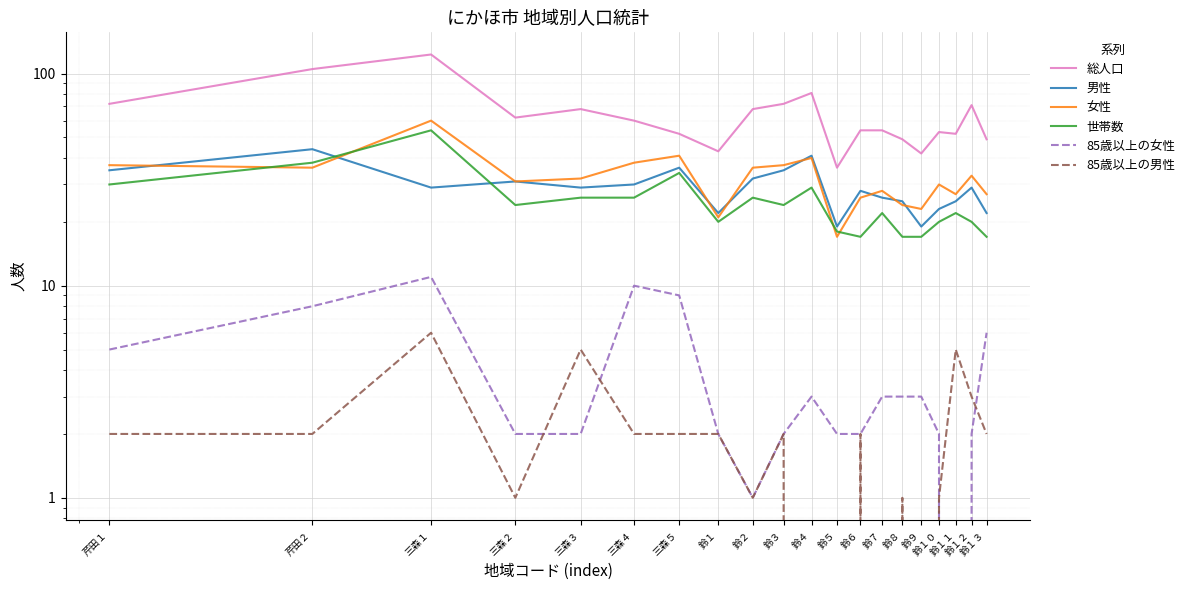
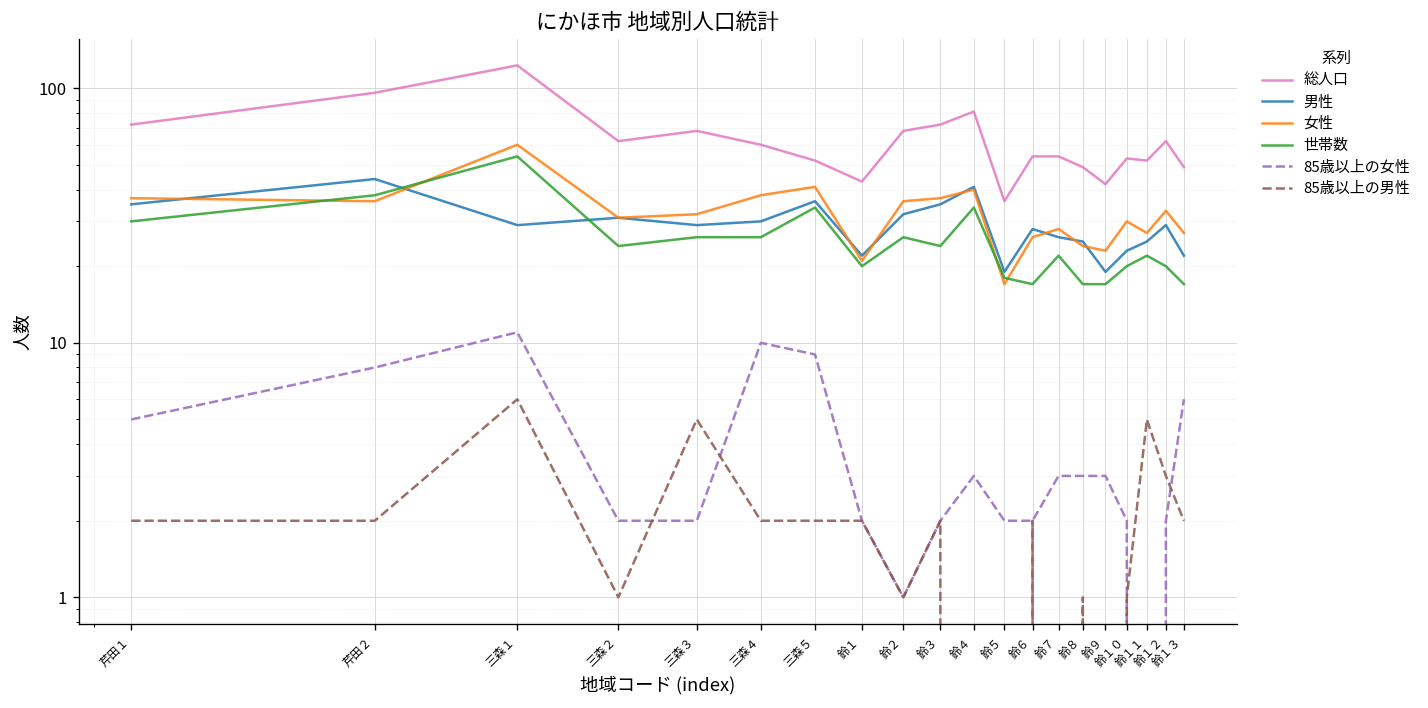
  {
    "総人口": {
      "芹田１": 72,
-     "芹田２": 110,
+     "芹田２": 100,
      "三森１": 120,
      "三森２": 62,
      "三森３": 68,
      "三森４": 60,
      "三森５": 52,
      "鈴１": 43,
      "鈴２": 68,
      "鈴３": 72,
      "鈴４": 81,
      "鈴５": 36,
      "鈴６": 54,
      "鈴７": 54,
      "鈴８": 49,
      "鈴９": 42,
      "鈴１０": 53,
      "鈴１１": 52,
-     "鈴１２": 71,
+     "鈴１２": 62,
      "鈴１３": 49
    },
    "男性": {
      "芹田１": 35,
      "芹田２": 44,
      "三森１": 29,
      "三森３": 29,
      "三森４": 30,
      "三森５": 36,
      "鈴１": 22,
      "鈴２": 32,
      "鈴３": 35,
      "鈴５": 19,
      "鈴６": 28,
      "鈴７": 26,
      "鈴８": 25,
      "鈴９": 19,
      "鈴１０": 23,
      "鈴１１": 25,
      "鈴１２": 29,
      "鈴１３": 22
    },
    "女性": {
      "芹田１": 37,
      "芹田２": 36,
      "三森１": 60,
      "三森３": 32,
      "三森４": 38,
      "三森５": 41,
      "鈴１": 21,
      "鈴２": 36,
      "鈴３": 37,
      "鈴５": 17,
      "鈴６": 26,
      "鈴７": 28,
      "鈴８": 24,
      "鈴９": 23,
      "鈴１０": 30,
      "鈴１１": 27,
      "鈴１２": 33,
      "鈴１３": 27
    },
    "世帯数": {
      "芹田１": 30,
      "芹田２": 38,
      "三森１": 54,
      "三森２": 24,
      "三森３": 26,
      "三森４": 26,
      "三森５": 34,
      "鈴１": 20,
      "鈴２": 26,
      "鈴３": 24,
-     "鈴４": 29,
+     "鈴４": 34,
      "鈴５": 18,
      "鈴６": 17,
      "鈴７": 22,
      "鈴８": 17,
      "鈴９": 17,
      "鈴１０": 20,
      "鈴１１": 22,
      "鈴１２": 20,
      "鈴１３": 17
    },
    "85歳以上の女性": {
      "芹田１": 5,
      "芹田２": 8,
      "三森１": 11,
      "三森２": 2,
      "三森３": 2,
      "三森４": 10,
      "三森５": 9,
      "鈴４": 3,
      "鈴５": 2,
      "鈴７": 3,
      "鈴８": 3,
      "鈴９": 3,
      "鈴１０": 2,
      "鈴１２": 2,
      "鈴１３": 6
    },
    "85歳以上の男性": {
      "芹田１": 2,
      "芹田２": 2,
      "三森１": 6,
      "三森２": 1,
      "三森３": 5,
      "三森４": 2,
      "三森５": 2,
      "鈴８": 1,
      "鈴１０": 1,
      "鈴１１": 5,
      "鈴１２": 3,
      "鈴１３": 2
    }
  }
